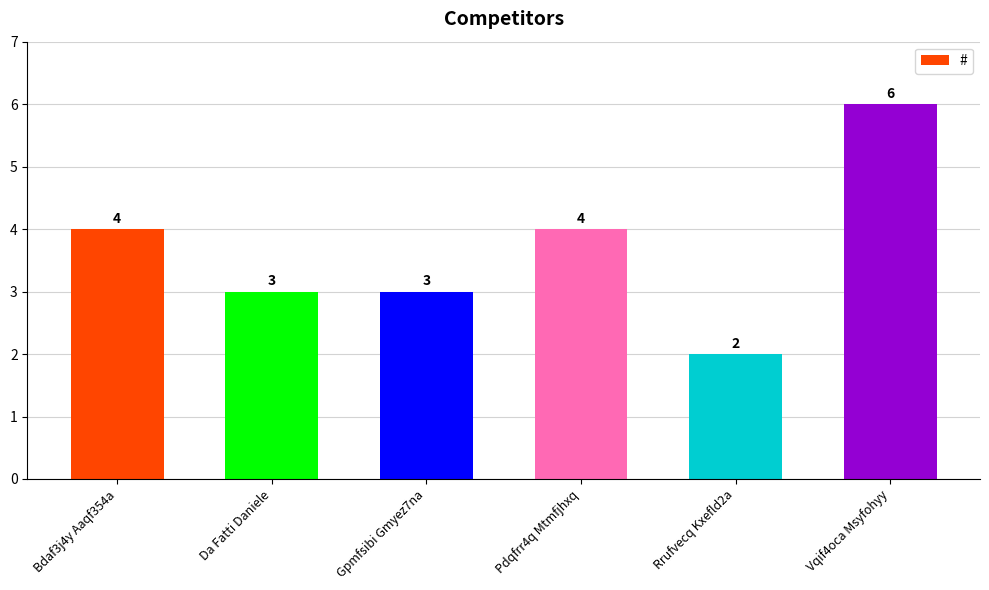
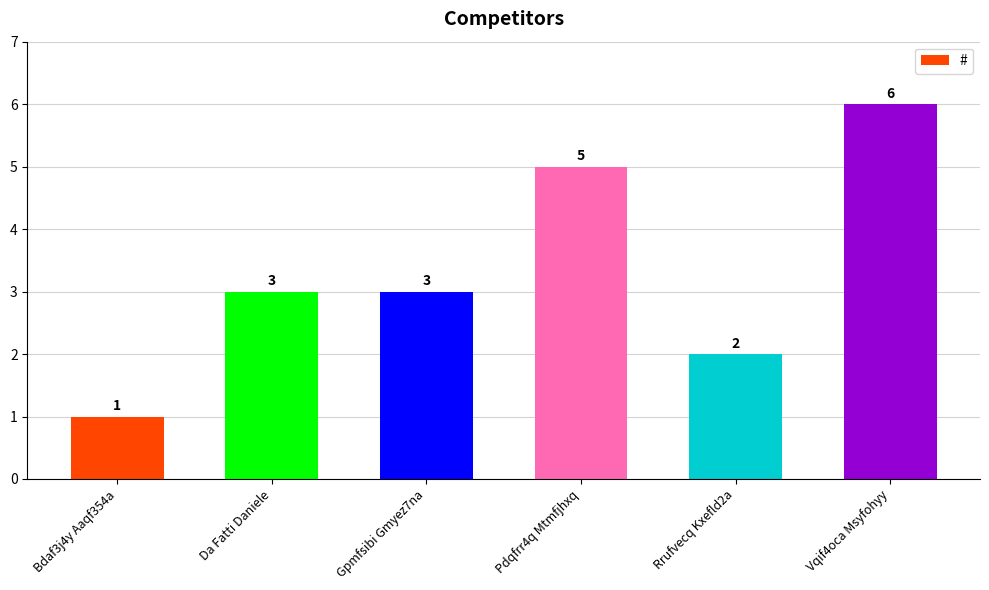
  {
-   "Bdaf3j4y Aaqf354a": 4,
+   "Bdaf3j4y Aaqf354a": 1,
    "Da Fatti Daniele": 3,
    "Gpmfsibi Gmyez7na": 3,
-   "Pdqfrr4q Mtmfjhxq": 4,
+   "Pdqfrr4q Mtmfjhxq": 5,
    "Rrufvecq Kxefld2a": 2,
    "Vqif4oca Msyfohyy": 6
  }
